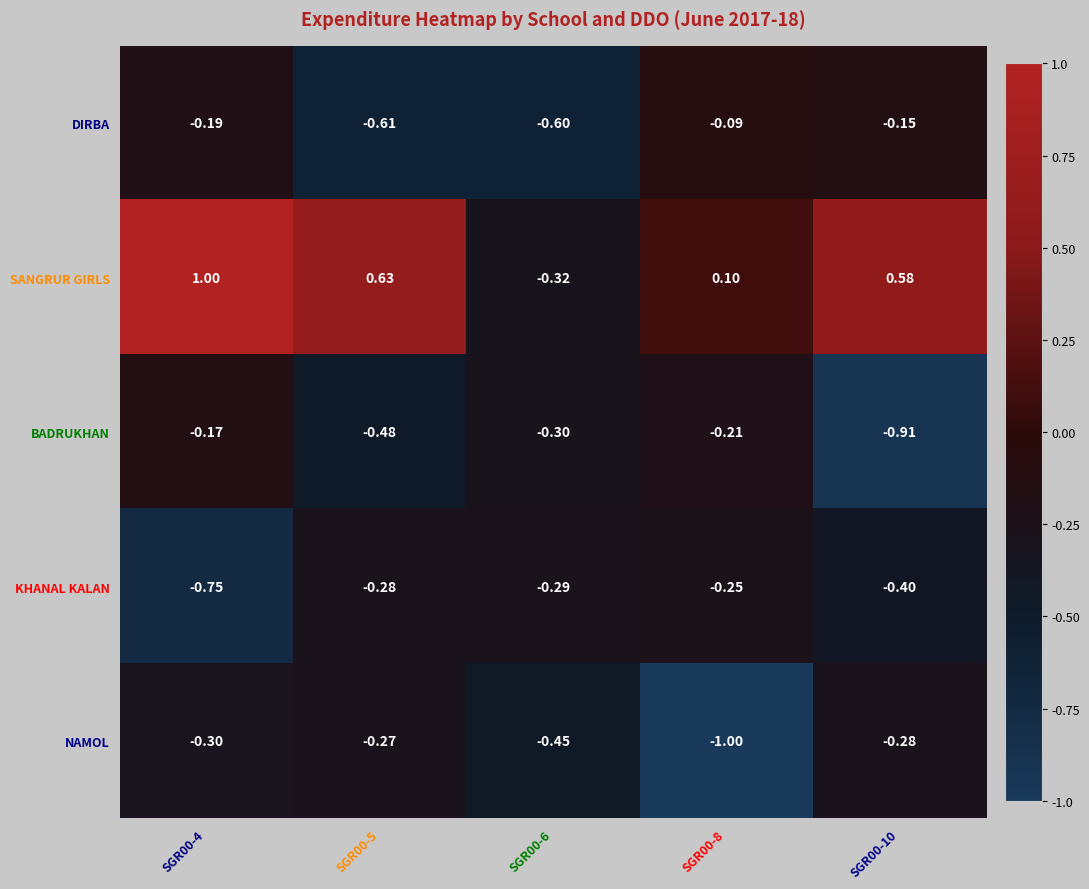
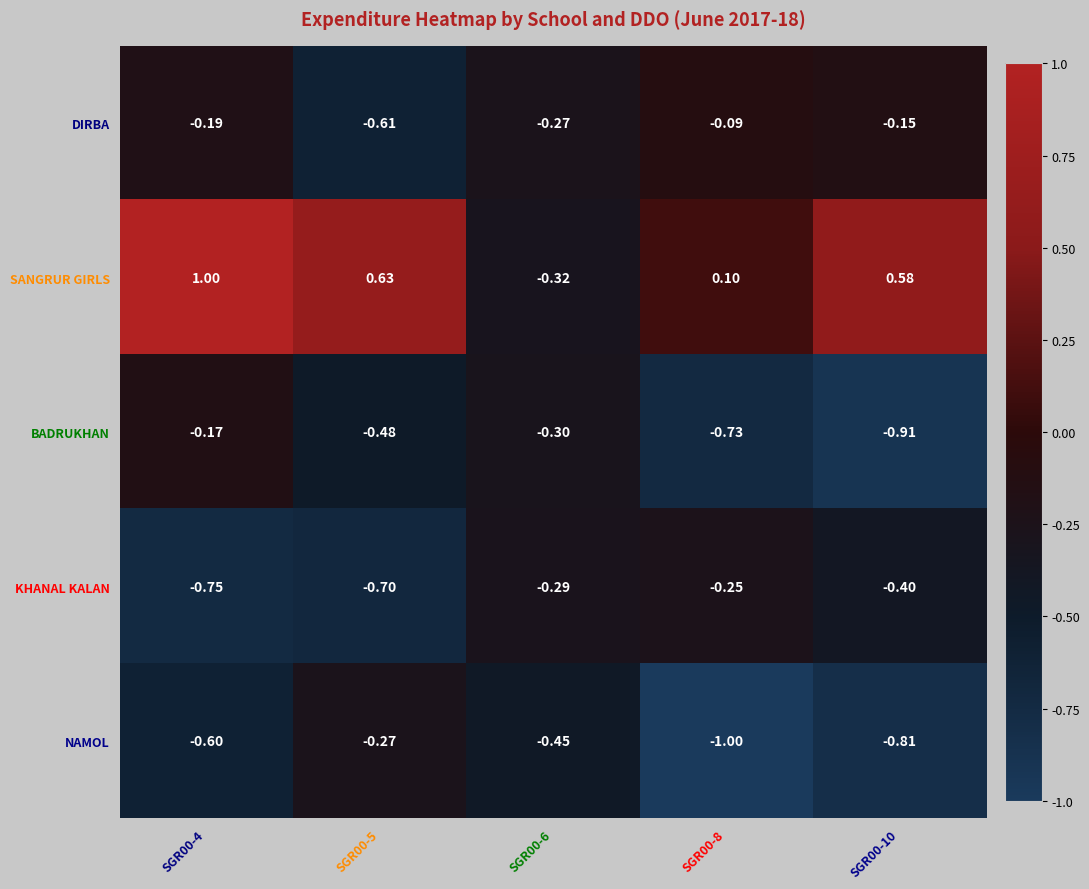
  {
    "DIRBA": {
      "SGR00-4": -0.19,
      "SGR00-5": -0.61,
-     "SGR00-6": -0.60,
+     "SGR00-6": -0.27,
      "SGR00-8": -0.09,
      "SGR00-10": -0.15
    },
    "SANGRUR GIRLS": {
      "SGR00-4": 1.00,
      "SGR00-5": 0.63,
      "SGR00-6": -0.32,
      "SGR00-8": 0.10,
      "SGR00-10": 0.58
    },
    "BADRUKHAN": {
      "SGR00-4": -0.17,
      "SGR00-5": -0.48,
      "SGR00-6": -0.30,
-     "SGR00-8": -0.21,
+     "SGR00-8": -0.73,
      "SGR00-10": -0.91
    },
    "KHANAL KALAN": {
      "SGR00-4": -0.75,
-     "SGR00-5": -0.28,
+     "SGR00-5": -0.70,
      "SGR00-6": -0.29,
      "SGR00-8": -0.25,
      "SGR00-10": -0.40
    },
    "NAMOL": {
-     "SGR00-4": -0.30,
+     "SGR00-4": -0.60,
      "SGR00-5": -0.27,
      "SGR00-6": -0.45,
      "SGR00-8": -1.00,
-     "SGR00-10": -0.28
+     "SGR00-10": -0.81
    }
  }
